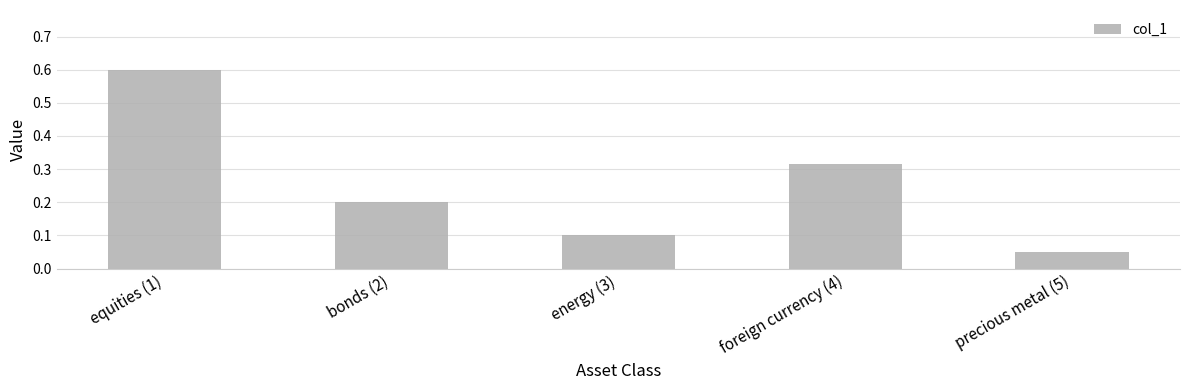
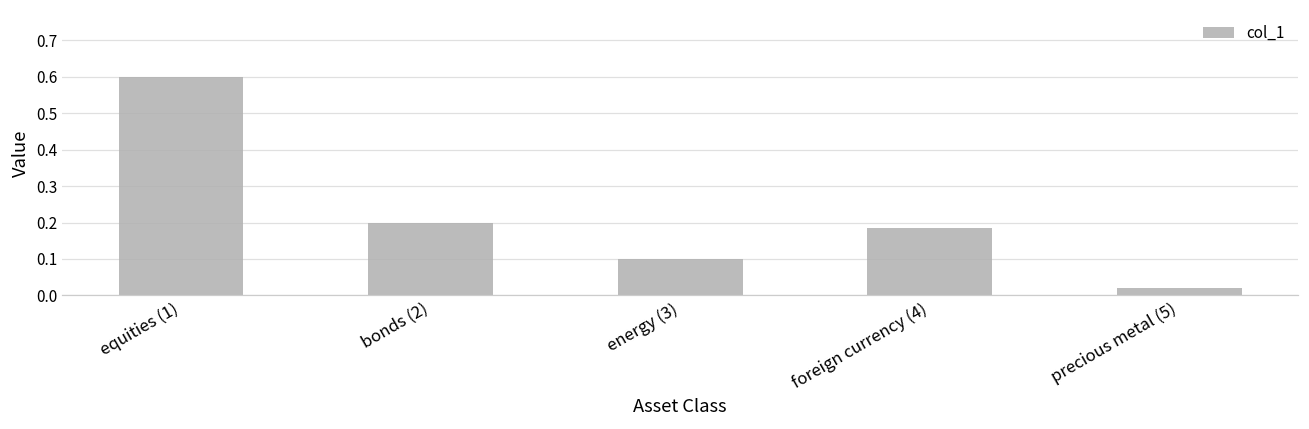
  {
    "equities (1)": 0.60,
    "bonds (2)": 0.20,
    "energy (3)": 0.10,
-   "foreign currency (4)": 0.32,
-   "precious metal (5)": 0.05
+   "foreign currency (4)": 0.19,
+   "precious metal (5)": 0.02
  }
